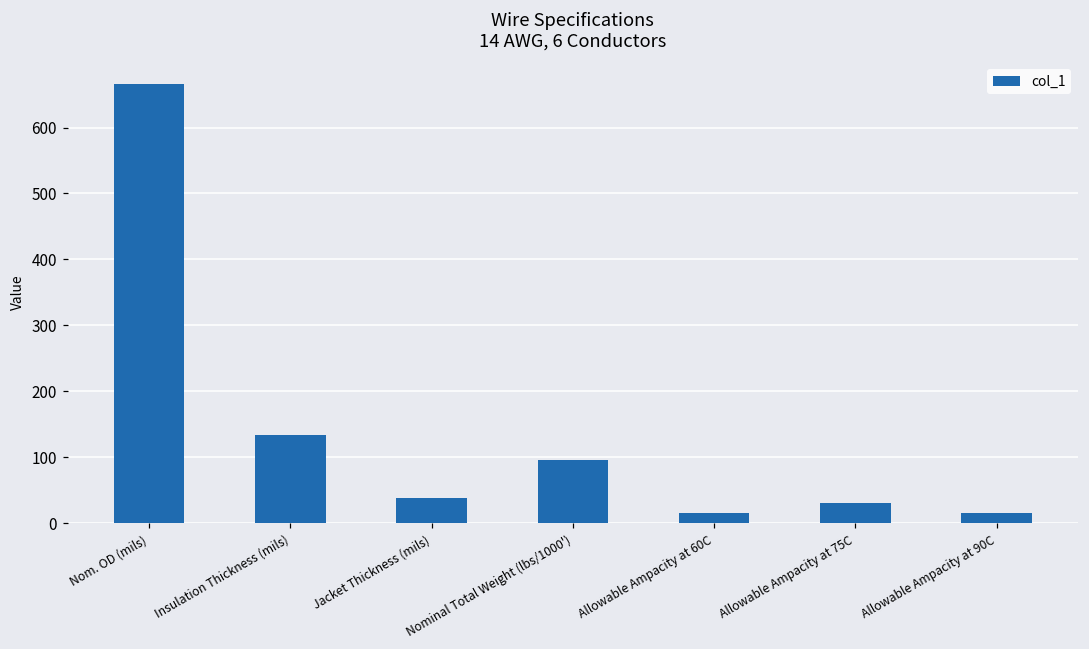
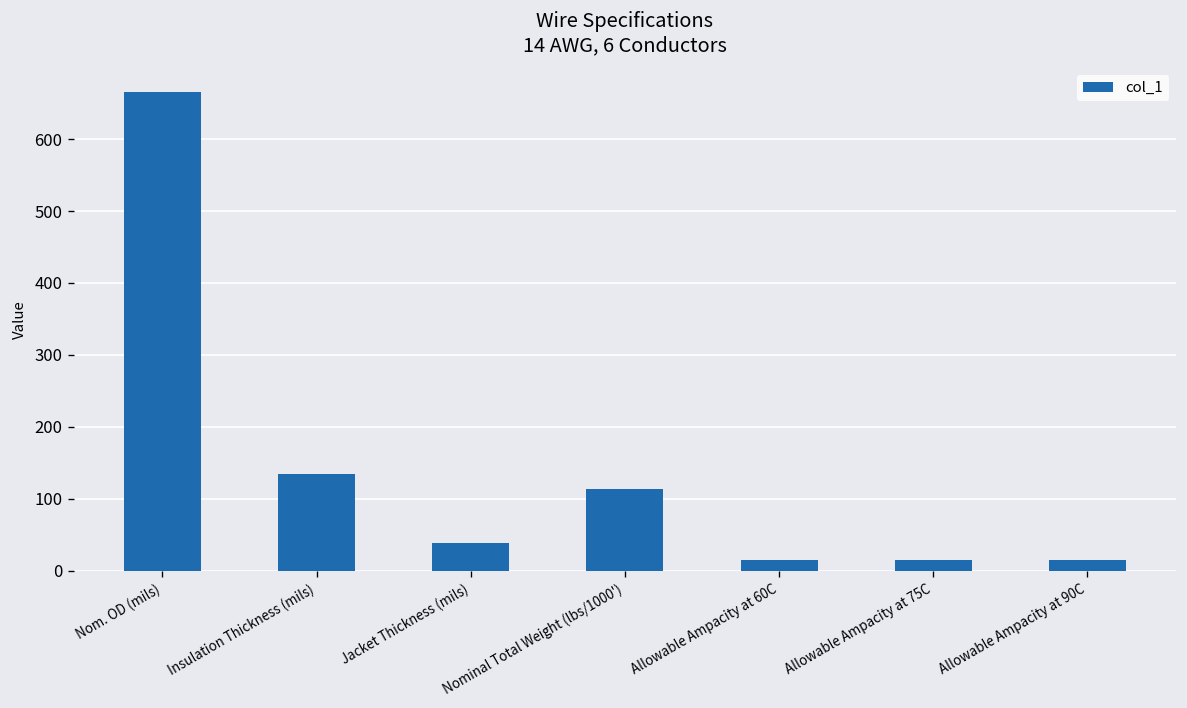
  {
    "Nom. OD (mils)": 670,
    "Insulation Thickness (mils)": 130,
    "Jacket Thickness (mils)": 40,
-   "Nominal Total Weight (lbs/1000')": 100,
+   "Nominal Total Weight (lbs/1000')": 110,
    "Allowable Ampacity at 60C": 20,
-   "Allowable Ampacity at 75C": 30,
+   "Allowable Ampacity at 75C": 20,
    "Allowable Ampacity at 90C": 20
  }
